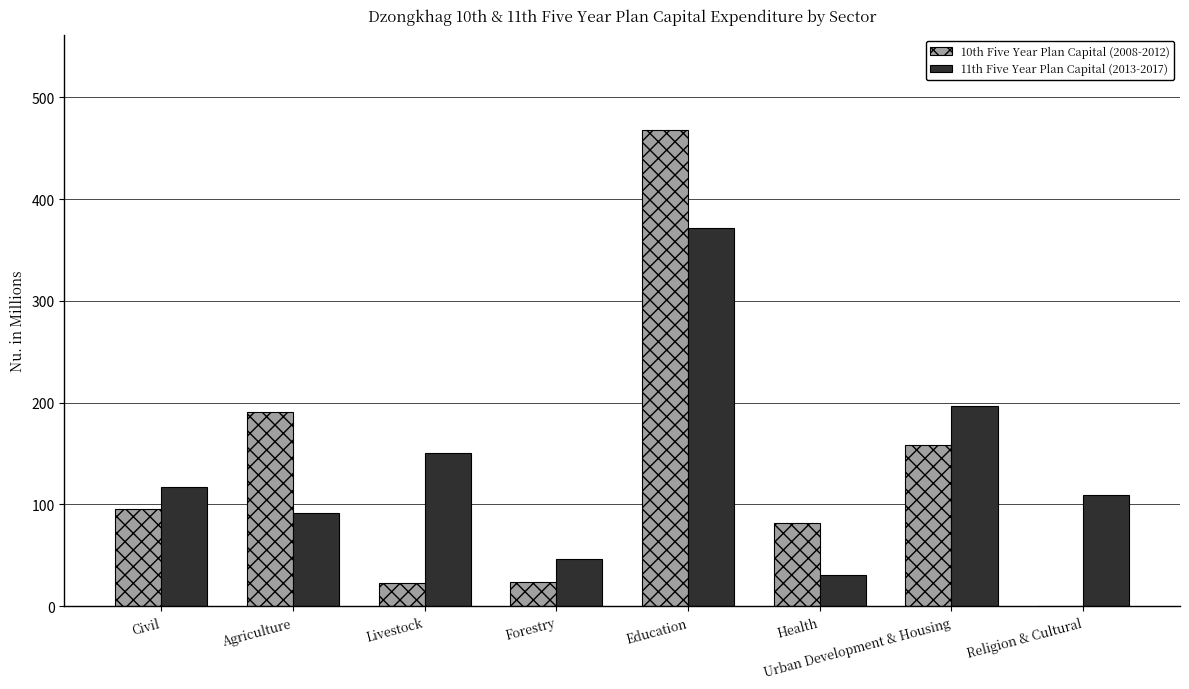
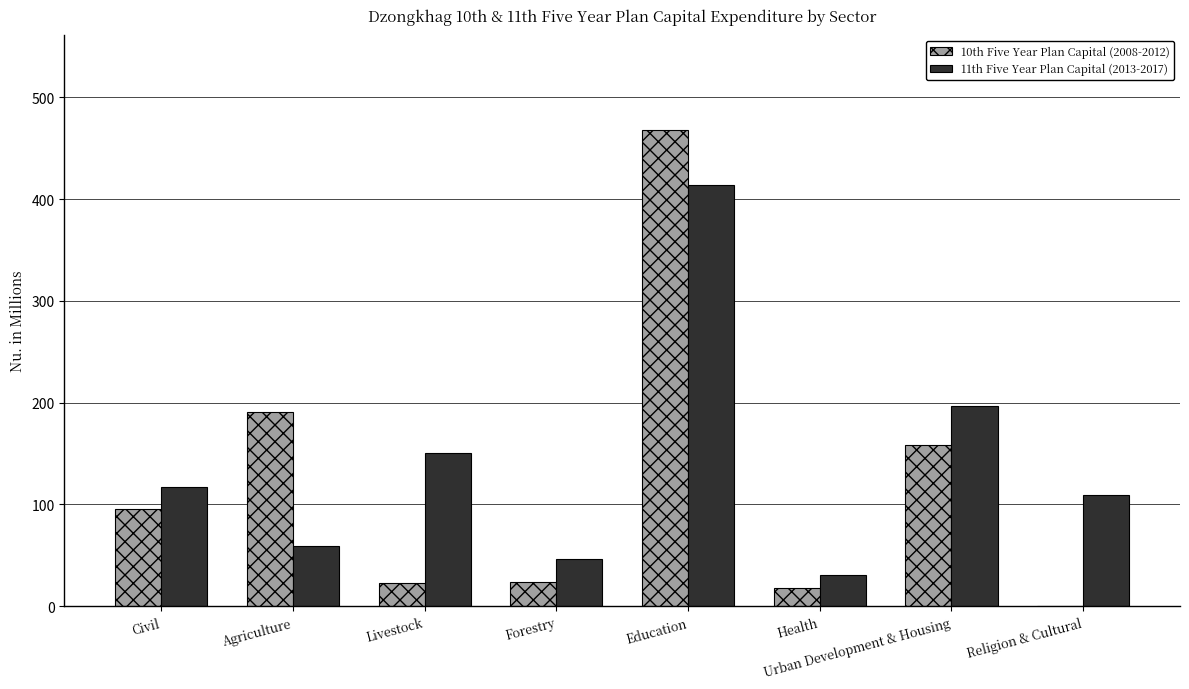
  {
    "10th Five Year Plan Capital (2008-2012)": {
      "Civil": 96,
      "Agriculture": 191,
      "Livestock": 23,
      "Forestry": 24,
      "Education": 467,
-     "Health": 82,
+     "Health": 18,
      "Urban Development & Housing": 158,
      "Religion & Cultural": 0
    },
    "11th Five Year Plan Capital (2013-2017)": {
      "Civil": 117,
-     "Agriculture": 92,
+     "Agriculture": 59,
      "Livestock": 151,
      "Forestry": 46,
-     "Education": 372,
+     "Education": 414,
      "Health": 31,
      "Urban Development & Housing": 197,
      "Religion & Cultural": 110
    }
  }
